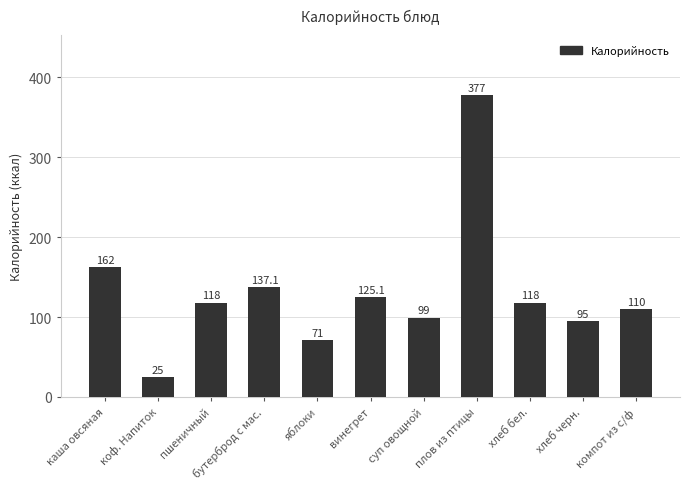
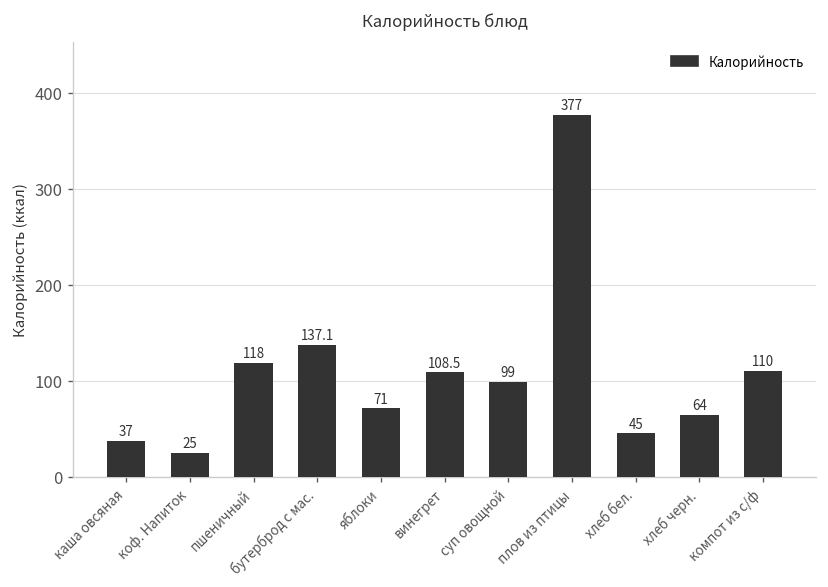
  {
-   "каша овсяная": 162,
+   "каша овсяная": 37,
    "коф. Напиток": 25,
    "пшеничный": 118,
    "бутерброд с мас.": 137.1,
    "яблоки": 71,
-   "винегрет": 125.1,
+   "винегрет": 108.5,
    "суп овощной": 99,
    "плов из птицы": 377,
-   "хлеб бел.": 118,
-   "хлеб черн.": 95,
+   "хлеб бел.": 45,
+   "хлеб черн.": 64,
    "компот из с/ф": 110
  }
